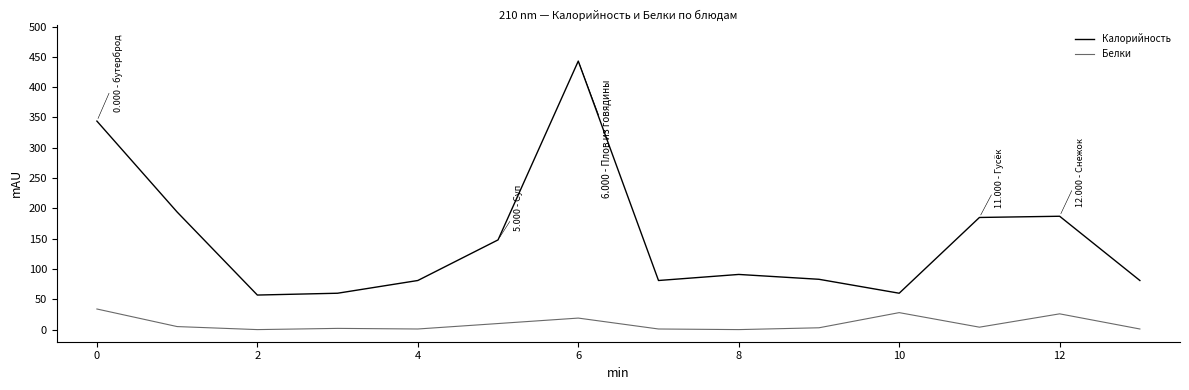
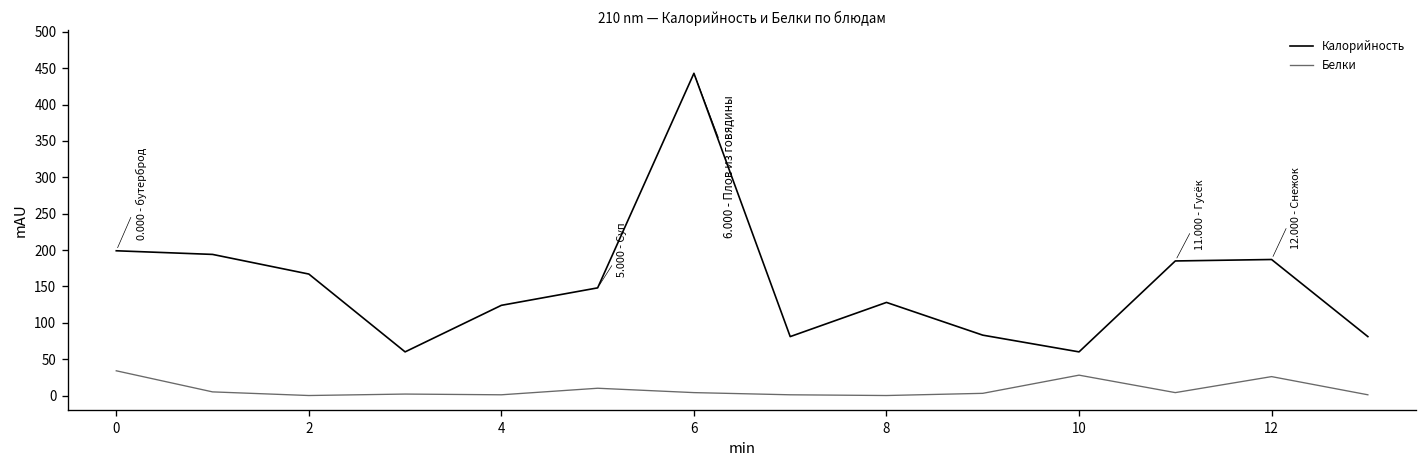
  {
    "Калорийность": {
-     "0": 340,
-     "2": 60,
-     "4": 80,
-     "8": 90,
+     "0": 200,
+     "2": 170,
+     "4": 120,
+     "8": 130,
      "10": 60
    },
    "Белки": {
      "0": 30,
      "2": 0,
      "4": 0,
-     "6": 20,
+     "6": 0,
      "8": 0,
      "10": 30,
      "12": 30
    }
  }
